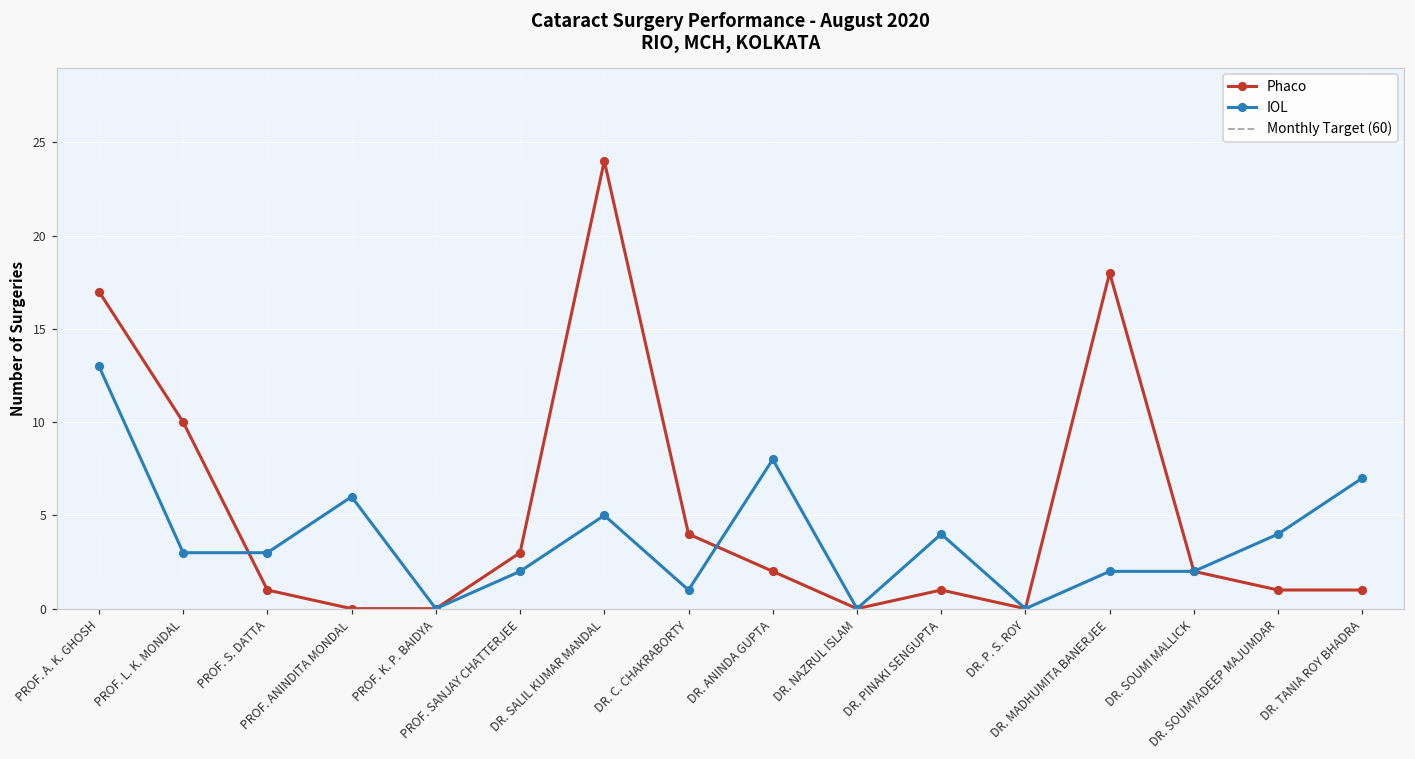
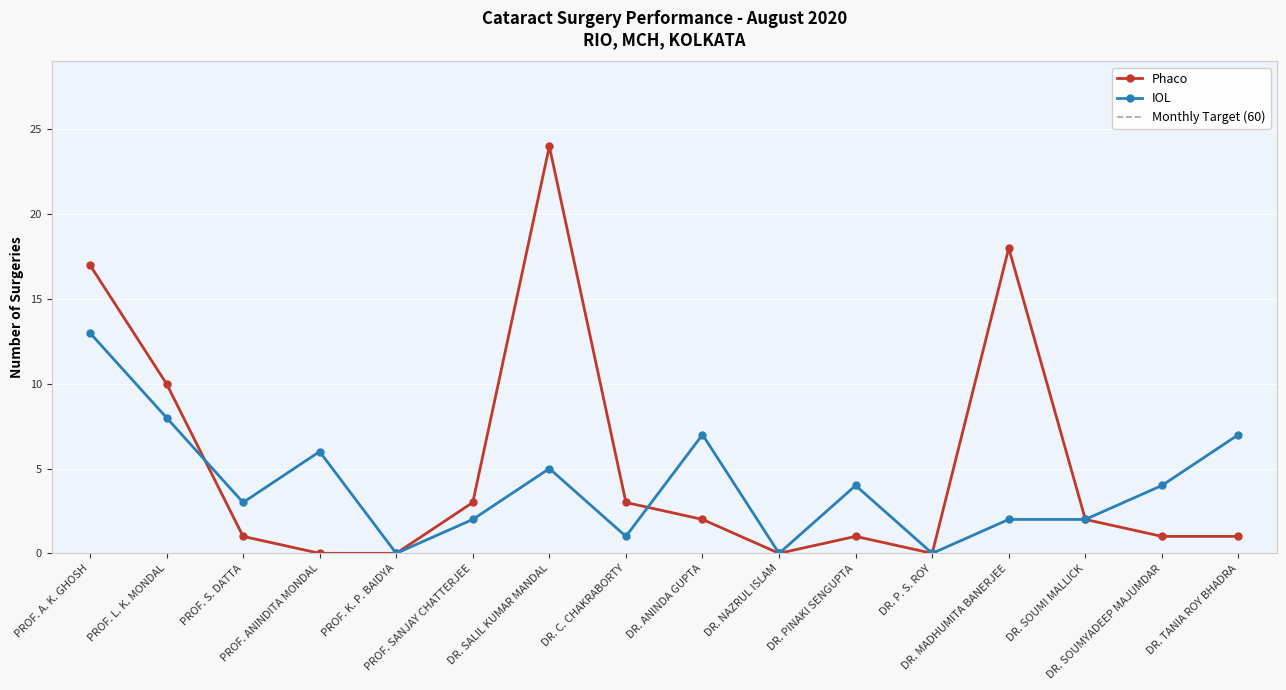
  {
    "Phaco": {
      "PROF. A. K. GHOSH": 17,
      "PROF. L. K. MONDAL": 10,
      "PROF. S. DATTA": 1,
      "PROF. ANINDITA MONDAL": 0,
      "PROF. SANJAY CHATTERJEE": 3,
      "DR. SALIL KUMAR MANDAL": 24,
-     "DR. C. CHAKRABORTY": 4,
+     "DR. C. CHAKRABORTY": 3,
      "DR. ANINDA GUPTA": 2,
      "DR. PINAKI SENGUPTA": 1,
      "DR. MADHUMITA BANERJEE": 18,
      "DR. SOUMYADEEP MAJUMDAR": 1,
      "DR. TANIA ROY BHADRA": 1
    },
    "IOL": {
      "PROF. A. K. GHOSH": 13,
-     "PROF. L. K. MONDAL": 3,
+     "PROF. L. K. MONDAL": 8,
      "PROF. S. DATTA": 3,
      "PROF. ANINDITA MONDAL": 6,
      "PROF. SANJAY CHATTERJEE": 2,
      "DR. SALIL KUMAR MANDAL": 5,
      "DR. C. CHAKRABORTY": 1,
-     "DR. ANINDA GUPTA": 8,
+     "DR. ANINDA GUPTA": 7,
      "DR. PINAKI SENGUPTA": 4,
      "DR. MADHUMITA BANERJEE": 2,
      "DR. SOUMYADEEP MAJUMDAR": 4,
      "DR. TANIA ROY BHADRA": 7
    }
  }
